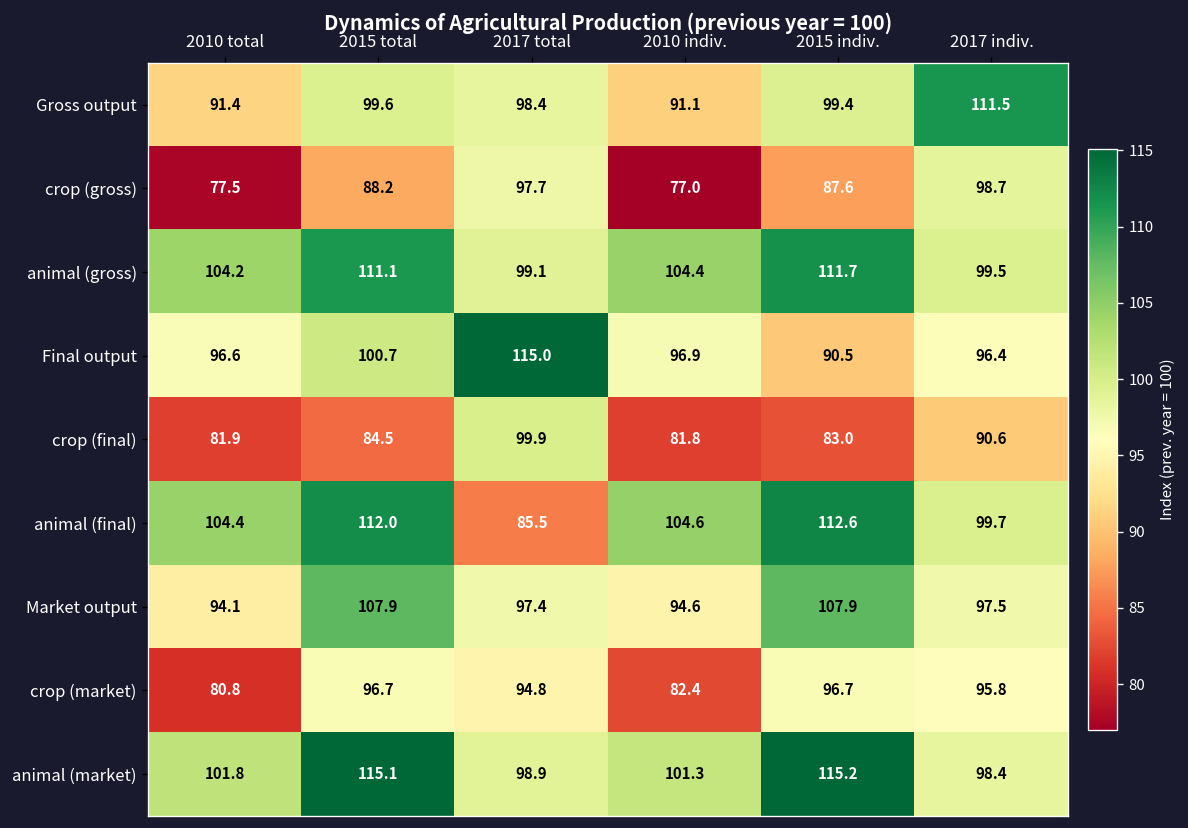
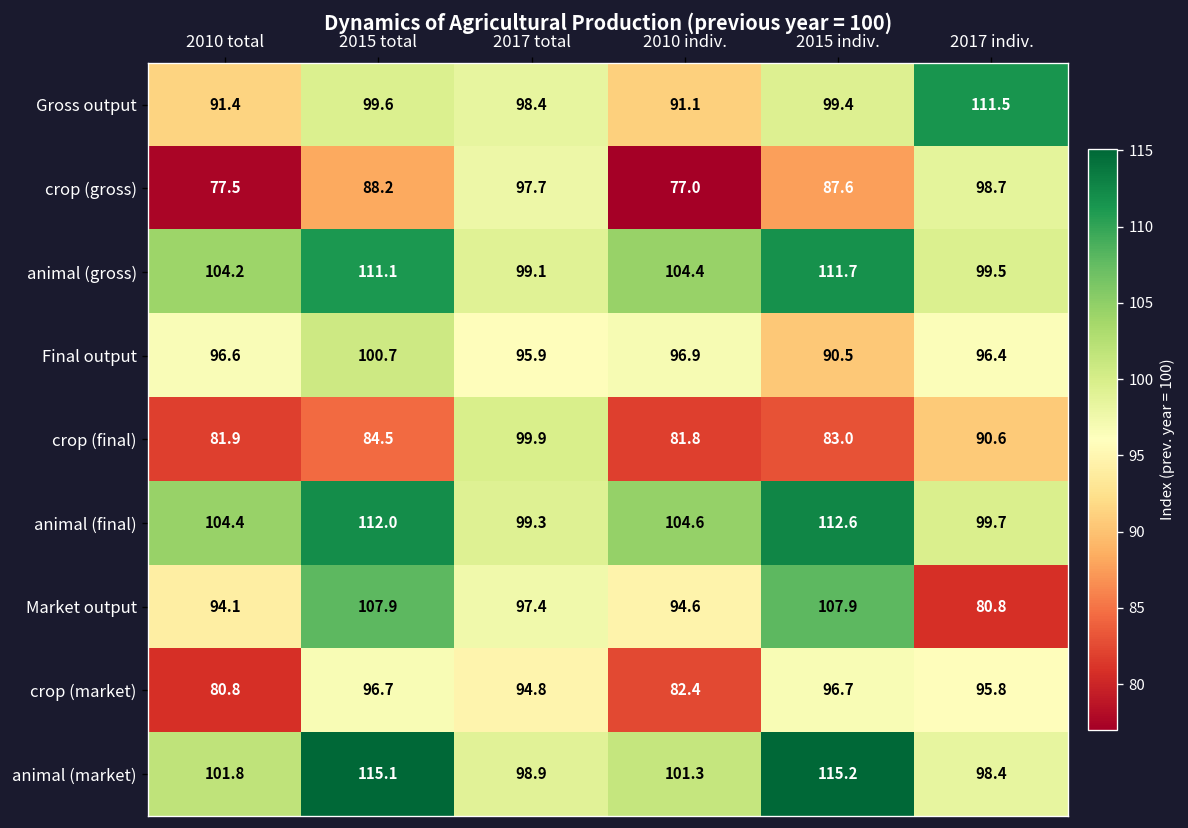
  {
    "Gross output": {
      "2010 total": 91.4,
      "2015 total": 99.6,
      "2017 total": 98.4,
      "2010 indiv.": 91.1,
      "2015 indiv.": 99.4,
      "2017 indiv.": 111.5
    },
    "crop (gross)": {
      "2010 total": 77.5,
      "2015 total": 88.2,
      "2017 total": 97.7,
      "2010 indiv.": 77.0,
      "2015 indiv.": 87.6,
      "2017 indiv.": 98.7
    },
    "animal (gross)": {
      "2010 total": 104.2,
      "2015 total": 111.1,
      "2017 total": 99.1,
      "2010 indiv.": 104.4,
      "2015 indiv.": 111.7,
      "2017 indiv.": 99.5
    },
    "Final output": {
      "2010 total": 96.6,
      "2015 total": 100.7,
-     "2017 total": 115.0,
+     "2017 total": 95.9,
      "2010 indiv.": 96.9,
      "2015 indiv.": 90.5,
      "2017 indiv.": 96.4
    },
    "crop (final)": {
      "2010 total": 81.9,
      "2015 total": 84.5,
      "2017 total": 99.9,
      "2010 indiv.": 81.8,
      "2015 indiv.": 83.0,
      "2017 indiv.": 90.6
    },
    "animal (final)": {
      "2010 total": 104.4,
      "2015 total": 112.0,
-     "2017 total": 85.5,
+     "2017 total": 99.3,
      "2010 indiv.": 104.6,
      "2015 indiv.": 112.6,
      "2017 indiv.": 99.7
    },
    "Market output": {
      "2010 total": 94.1,
      "2015 total": 107.9,
      "2017 total": 97.4,
      "2010 indiv.": 94.6,
      "2015 indiv.": 107.9,
-     "2017 indiv.": 97.5
+     "2017 indiv.": 80.8
    },
    "crop (market)": {
      "2010 total": 80.8,
      "2015 total": 96.7,
      "2017 total": 94.8,
      "2010 indiv.": 82.4,
      "2015 indiv.": 96.7,
      "2017 indiv.": 95.8
    },
    "animal (market)": {
      "2010 total": 101.8,
      "2015 total": 115.1,
      "2017 total": 98.9,
      "2010 indiv.": 101.3,
      "2015 indiv.": 115.2,
      "2017 indiv.": 98.4
    }
  }
